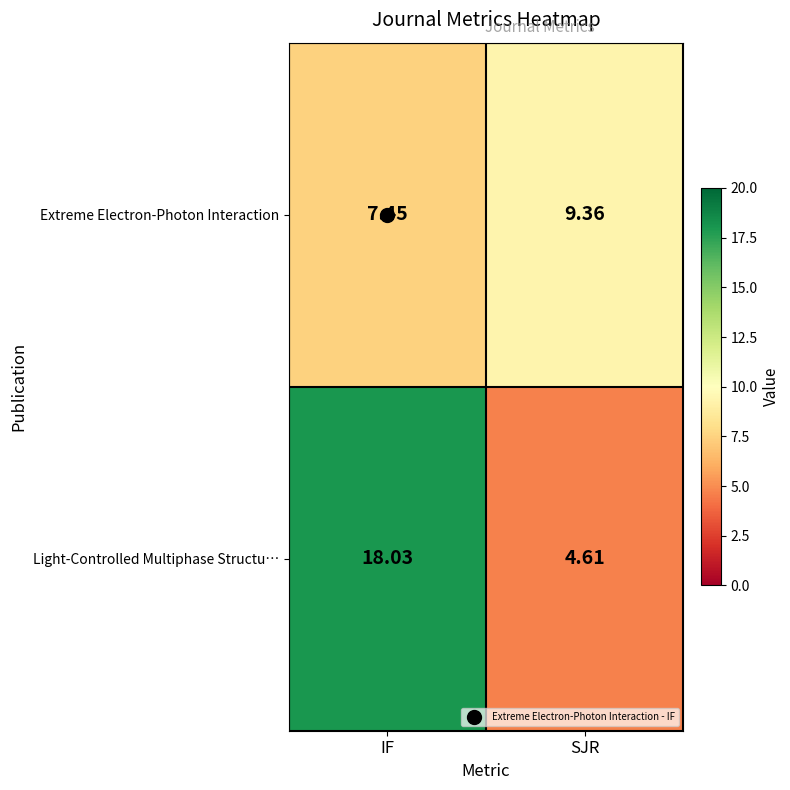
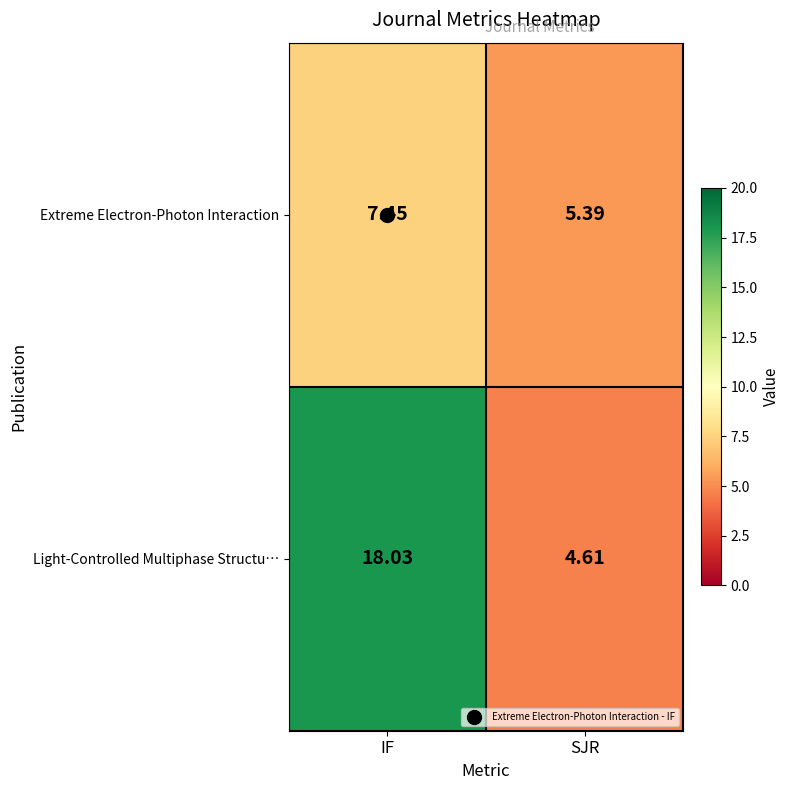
  {
    "Extreme Electron-Photon Interaction": {
-     "SJR": 9.36
+     "SJR": 5.39
    },
    "Light-Controlled Multiphase Structu…": {
      "IF": 18.03,
      "SJR": 4.61
    }
  }
